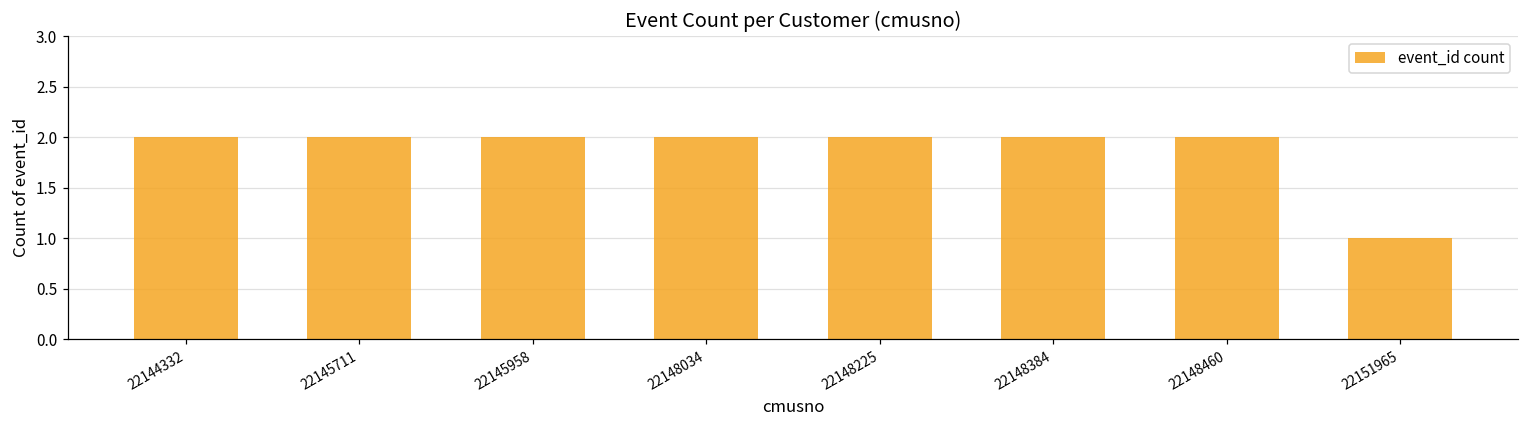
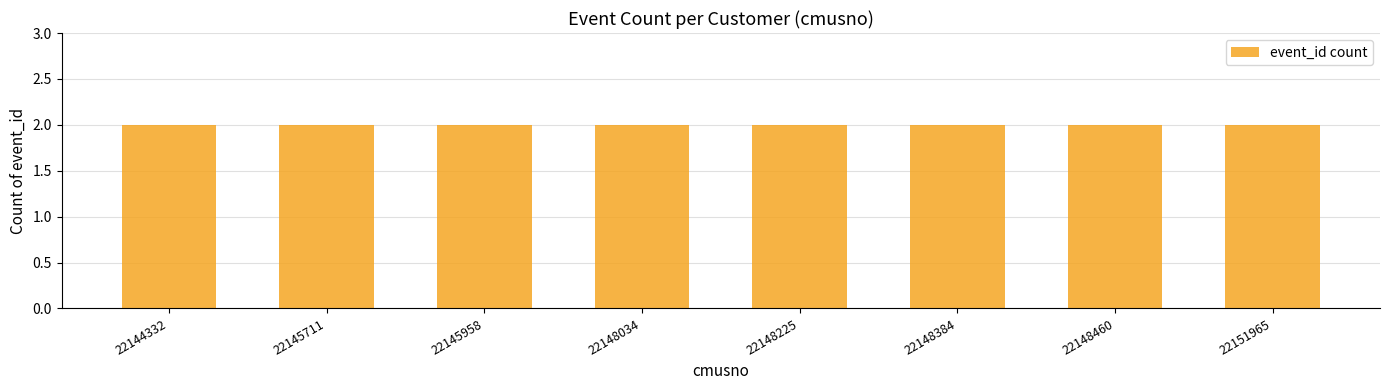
  {
    "22144332": 2,
    "22145711": 2,
    "22145958": 2,
    "22148034": 2,
    "22148225": 2,
    "22148384": 2,
    "22148460": 2,
-   "22151965": 1
+   "22151965": 2
  }
